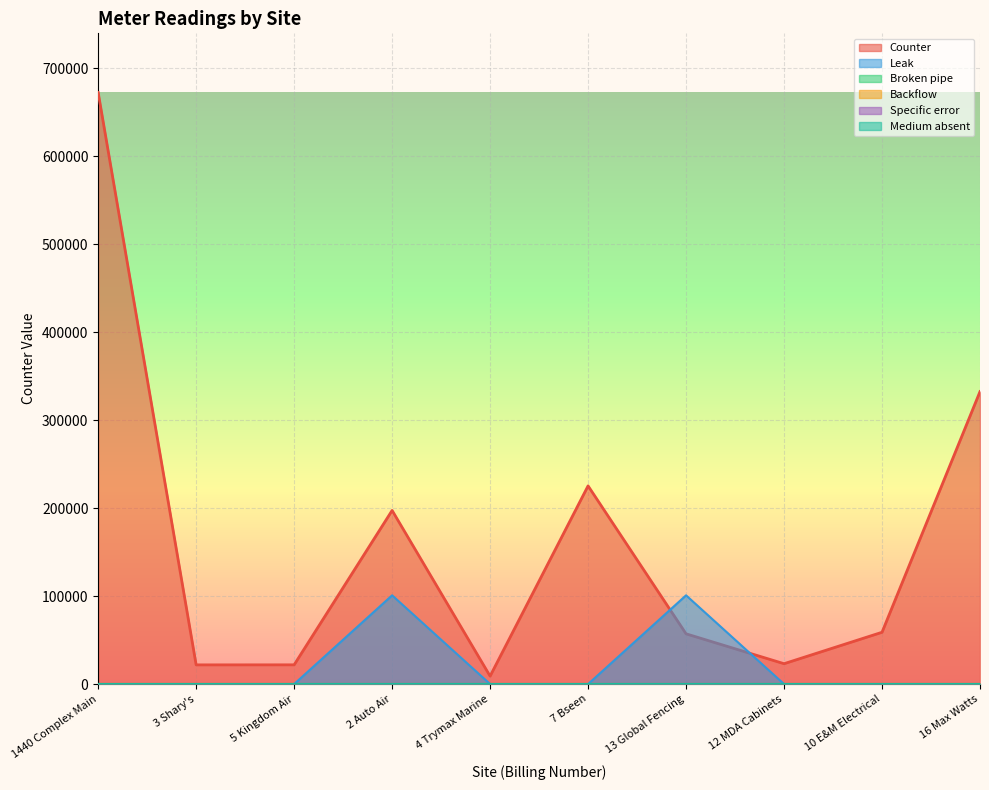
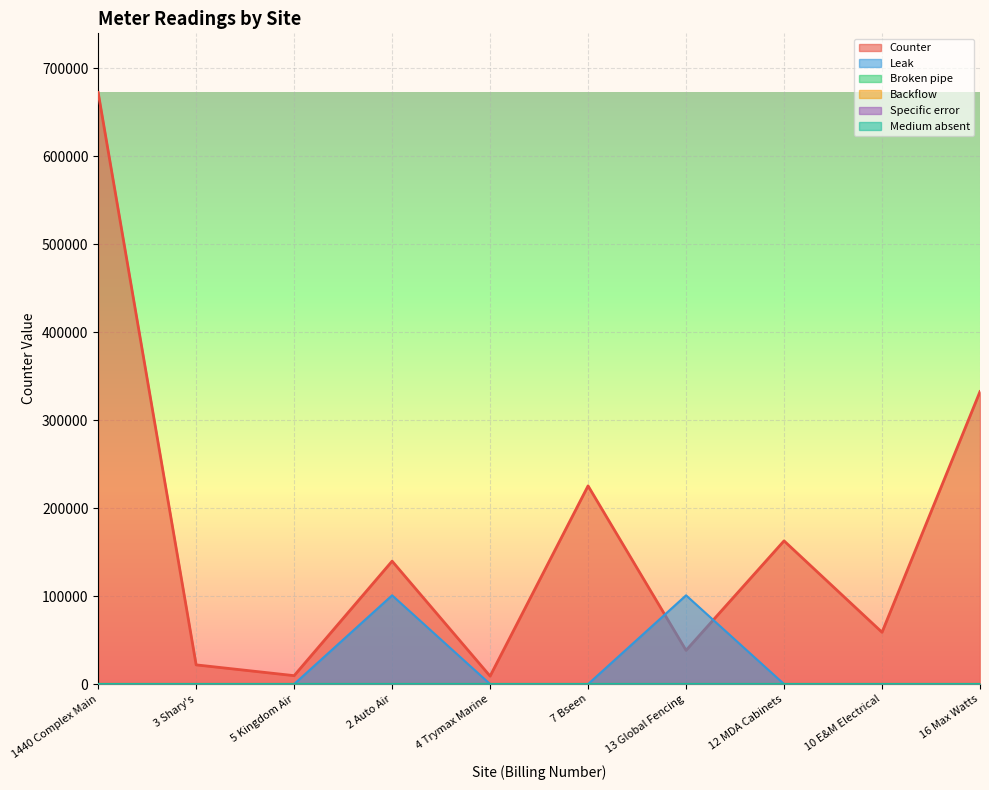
  {
    "Counter": {
      "1440 Complex Main": 670000,
      "3 Shary's": 20000,
-     "5 Kingdom Air": 20000,
-     "2 Auto Air": 200000,
+     "5 Kingdom Air": 10000,
+     "2 Auto Air": 140000,
      "4 Trymax Marine": 10000,
      "7 Bseen": 230000,
-     "13 Global Fencing": 60000,
-     "12 MDA Cabinets": 20000,
+     "13 Global Fencing": 40000,
+     "12 MDA Cabinets": 160000,
      "10 E&M Electrical": 60000,
      "16 Max Watts": 330000
    },
    "Leak": {
      "2 Auto Air": 100000,
      "13 Global Fencing": 100000
    },
    "Medium absent": {
      "2 Auto Air": 0,
      "13 Global Fencing": 0
    }
  }
